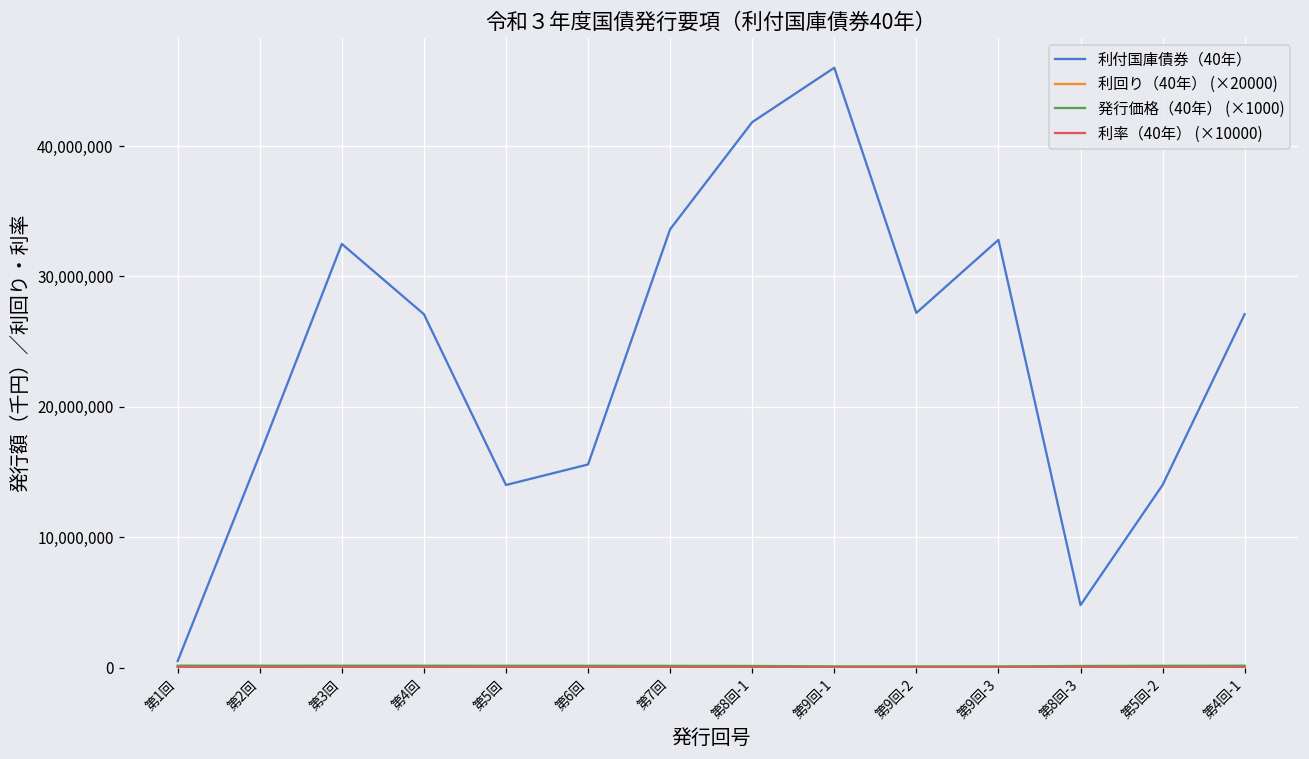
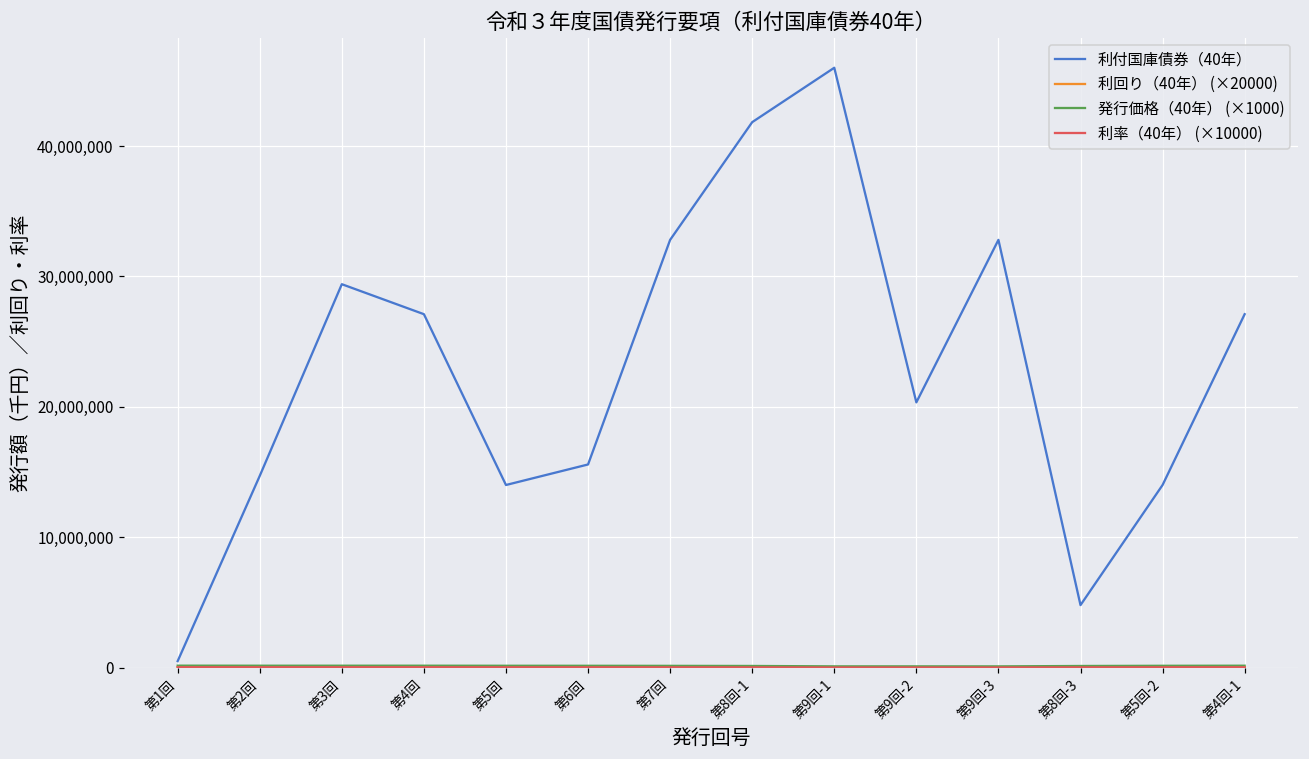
  {
    "利付国庫債券（40年）": {
      "第1回": "500,000",
-     "第2回": "16,300,000",
-     "第3回": "32,500,000",
+     "第2回": "14,700,000",
+     "第3回": "29,400,000",
      "第4回": "27,100,000",
      "第5回": "14,000,000",
      "第6回": "15,600,000",
-     "第7回": "33,600,000",
+     "第7回": "32,800,000",
      "第8回-1": "41,800,000",
      "第9回-1": "46,000,000",
-     "第9回-2": "27,200,000",
+     "第9回-2": "20,300,000",
      "第9回-3": "32,800,000",
      "第8回-3": "4,800,000",
      "第5回-2": "14,000,000",
      "第4回-1": "27,100,000"
    }
  }
